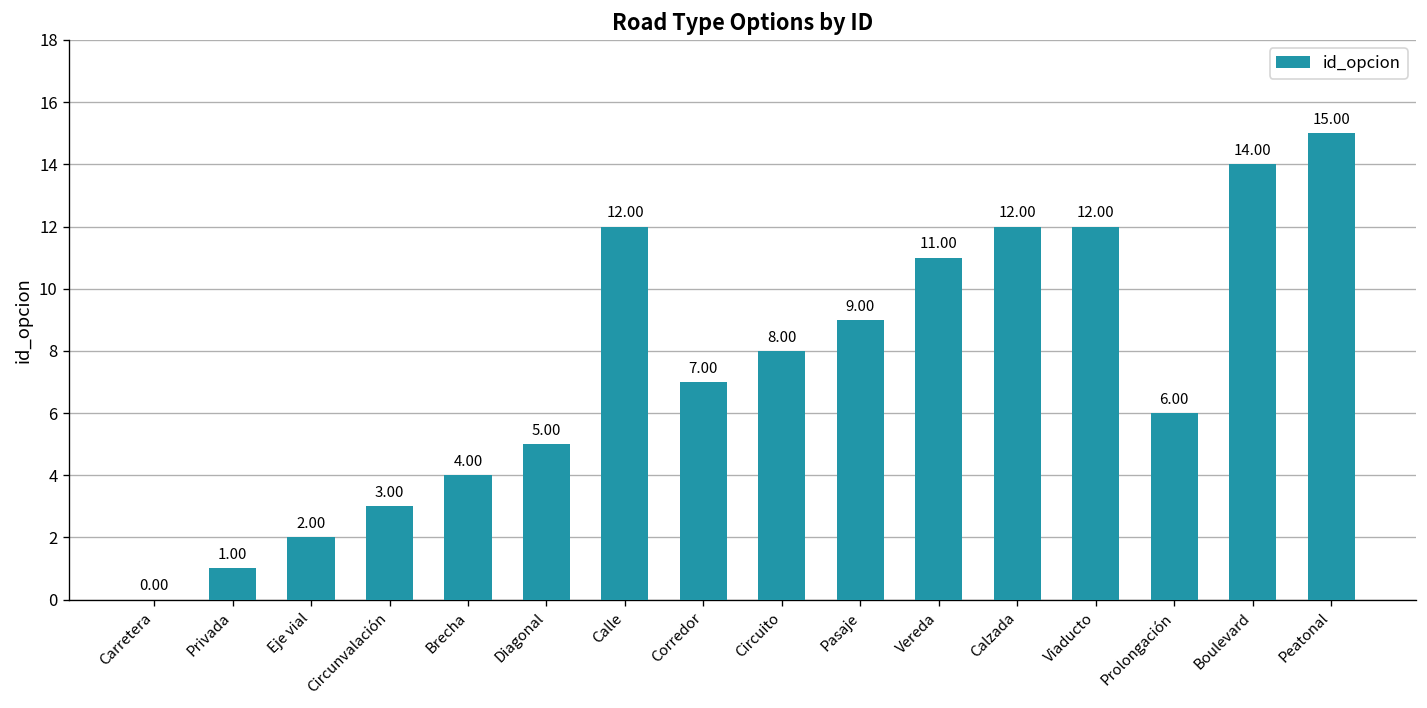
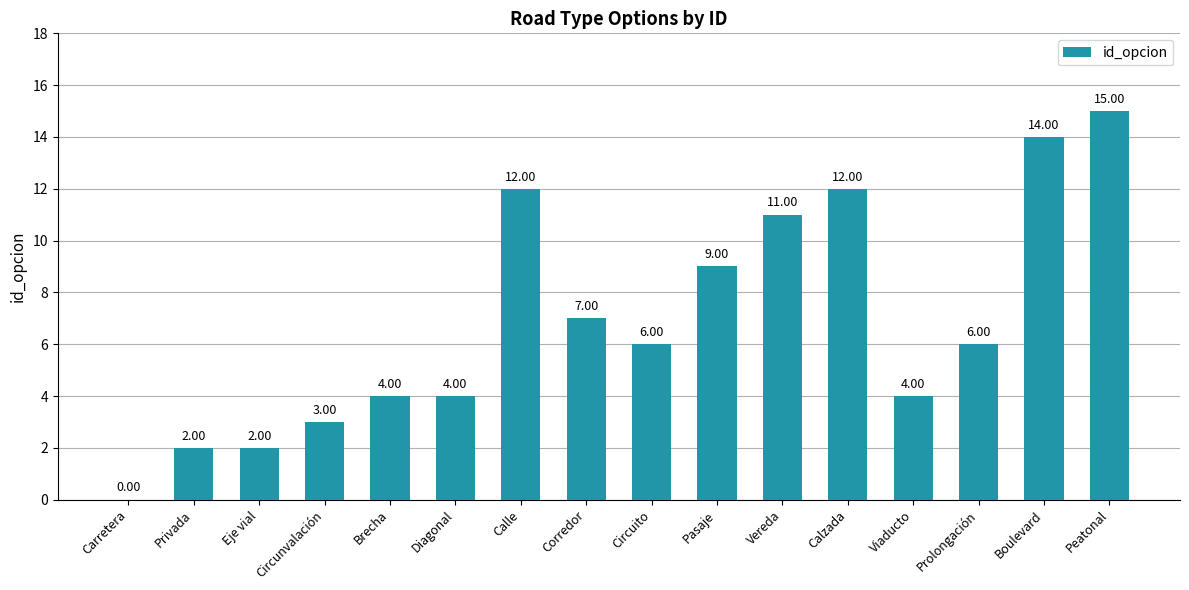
  {
    "Carretera": 0.00,
-   "Privada": 1.00,
+   "Privada": 2.00,
    "Eje vial": 2.00,
    "Circunvalación": 3.00,
    "Brecha": 4.00,
-   "Diagonal": 5.00,
+   "Diagonal": 4.00,
    "Calle": 12.00,
    "Corredor": 7.00,
-   "Circuito": 8.00,
+   "Circuito": 6.00,
    "Pasaje": 9.00,
    "Vereda": 11.00,
    "Calzada": 12.00,
-   "Viaducto": 12.00,
+   "Viaducto": 4.00,
    "Prolongación": 6.00,
    "Boulevard": 14.00,
    "Peatonal": 15.00
  }
